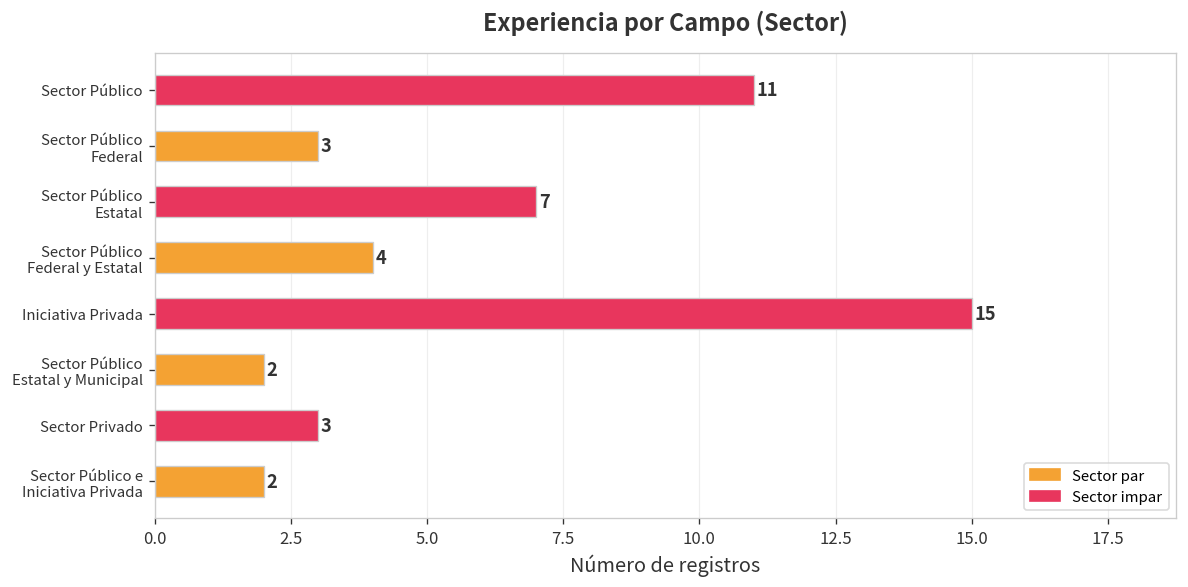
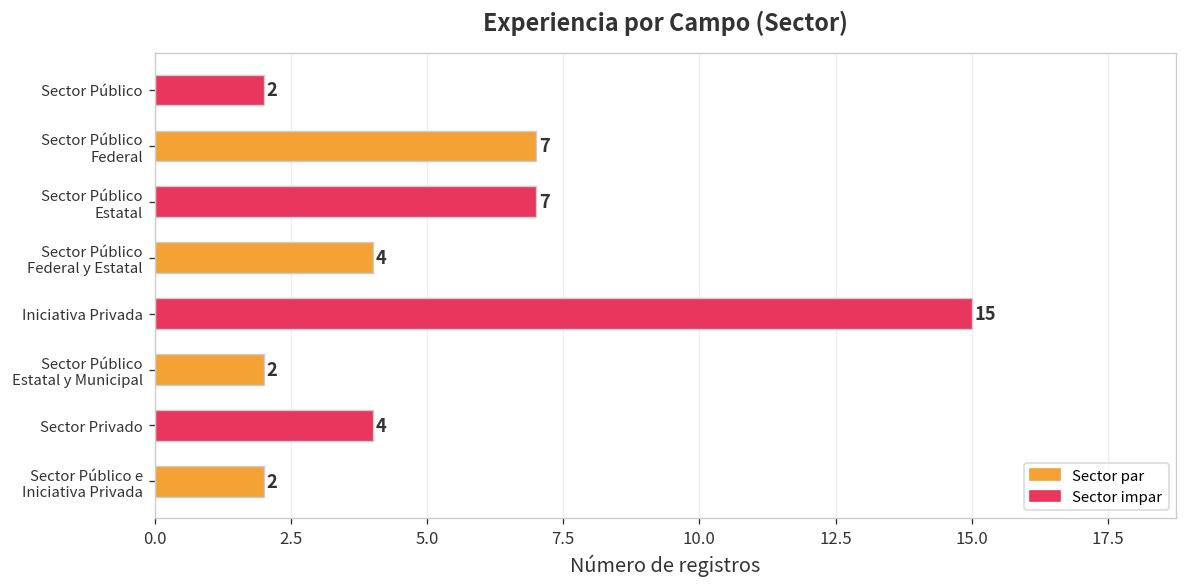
  {
-   "Sector Público": 11,
-   "Sector Público Federal": 3,
+   "Sector Público": 2,
+   "Sector Público Federal": 7,
    "Sector Público Estatal": 7,
    "Sector Público Federal y Estatal": 4,
    "Iniciativa Privada": 15,
    "Sector Público Estatal y Municipal": 2,
-   "Sector Privado": 3,
+   "Sector Privado": 4,
    "Sector Público e Iniciativa Privada": 2
  }
